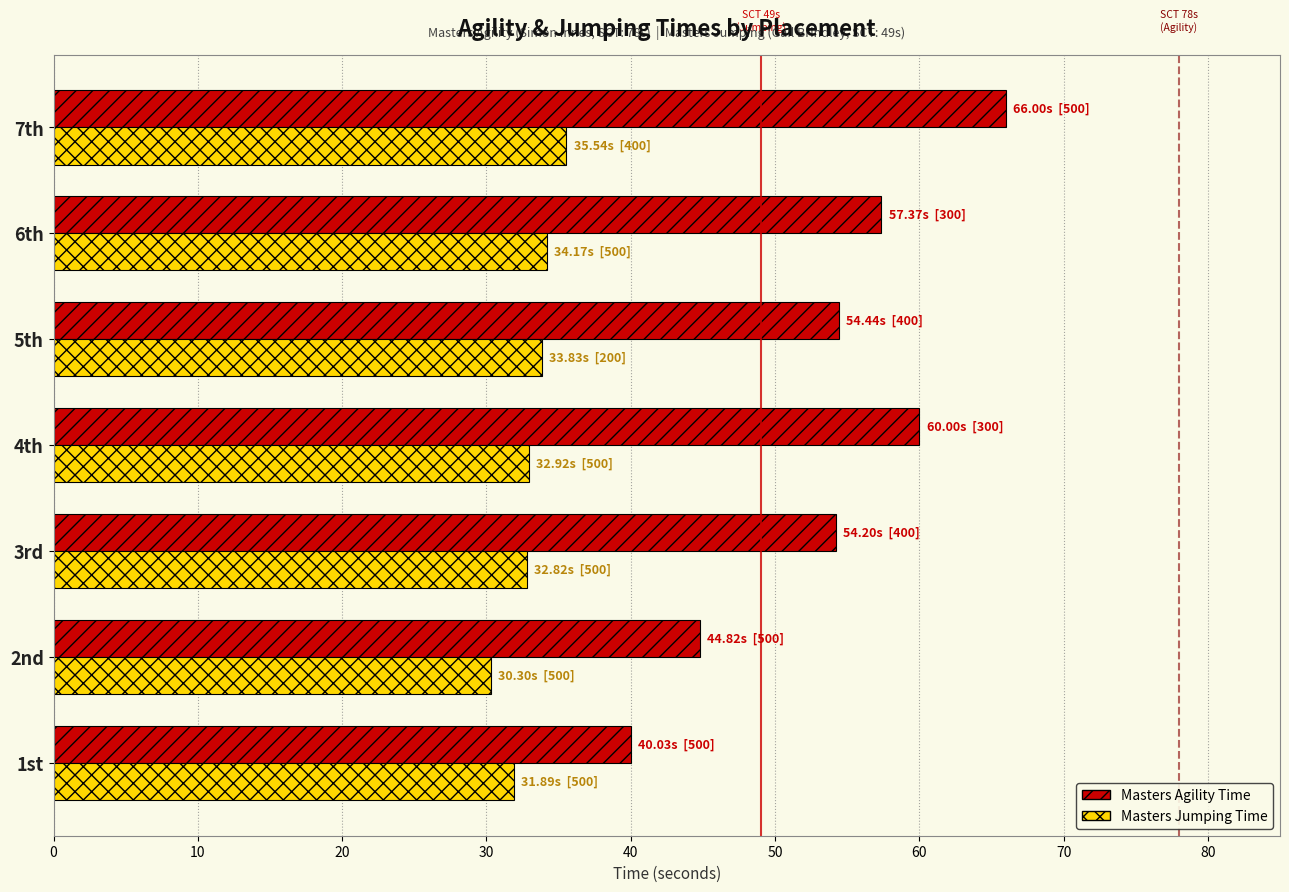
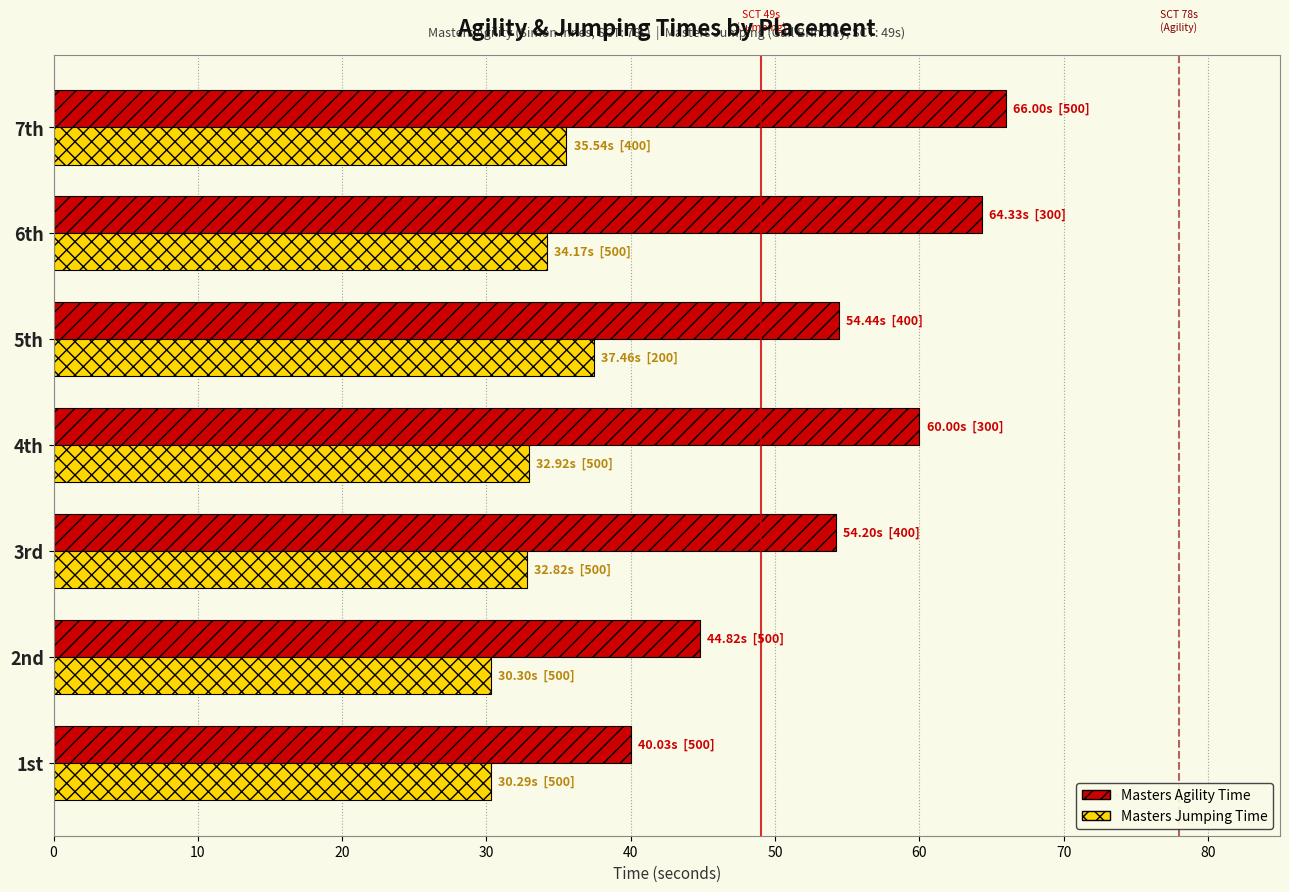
  {
    "Masters Agility Time": {
      "7th": "66.00s",
-     "6th": "57.37s",
+     "6th": "64.33s",
      "5th": "54.44s",
      "4th": "60.00s",
      "3rd": "54.20s",
      "2nd": "44.82s",
      "1st": "40.03s"
    },
    "Masters Jumping Time": {
      "7th": "35.54s",
      "6th": "34.17s",
-     "5th": "33.83s",
+     "5th": "37.46s",
      "4th": "32.92s",
      "3rd": "32.82s",
      "2nd": "30.30s",
-     "1st": "31.89s"
+     "1st": "30.29s"
    }
  }
